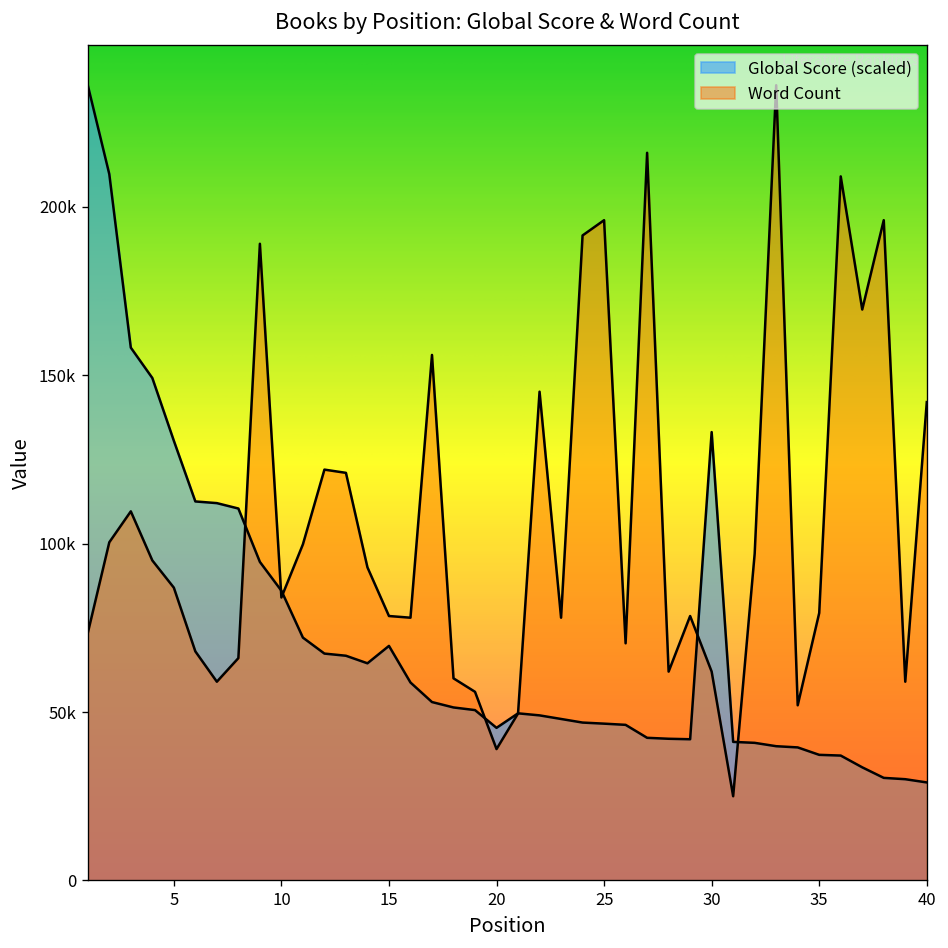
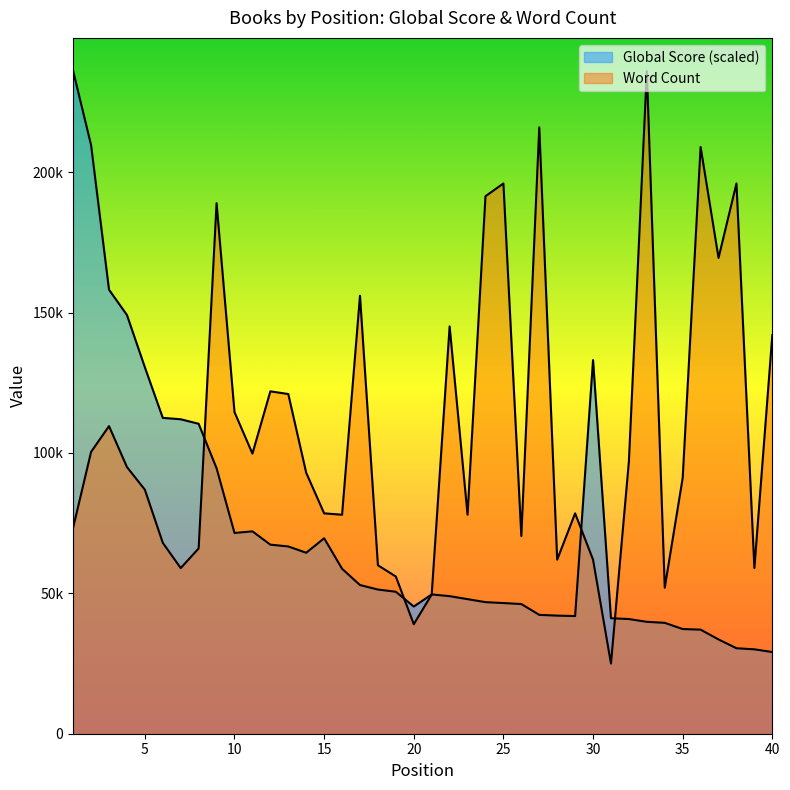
  {
    "Global Score (scaled)": {
      "5": 131000,
-     "10": 86000,
+     "10": 72000,
      "15": 70000,
      "20": 45000,
      "25": 47000,
      "30": 133000,
      "35": 37000,
      "40": 29000
    },
    "Word Count": {
      "5": 87000,
-     "10": 84000,
+     "10": 115000,
      "15": 79000,
      "20": 39000,
      "25": 196000,
      "30": 62000,
-     "35": 79000,
+     "35": 91000,
      "40": 142000
    }
  }
